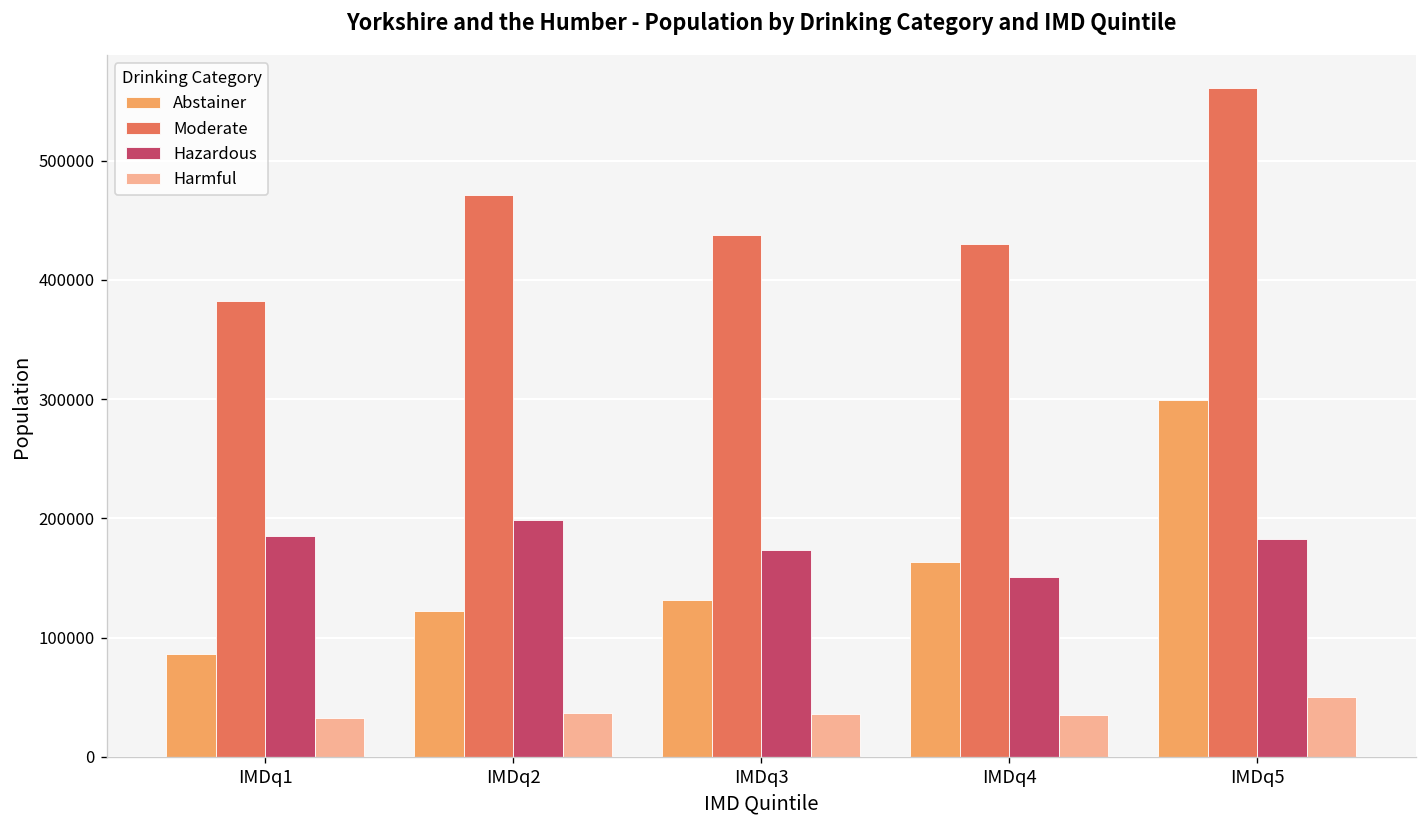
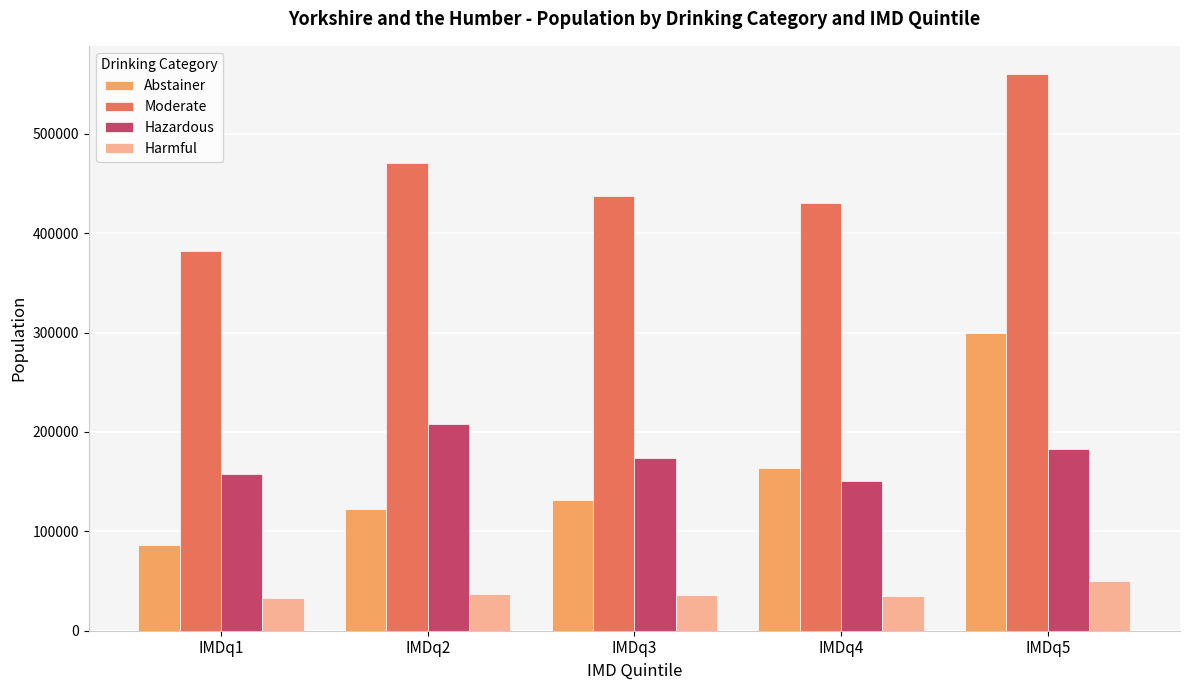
  {
    "Hazardous": {
-     "IMDq1": 190000,
-     "IMDq2": 200000,
+     "IMDq1": 160000,
+     "IMDq2": 210000,
      "IMDq3": 170000,
      "IMDq4": 150000,
      "IMDq5": 180000
    }
  }
